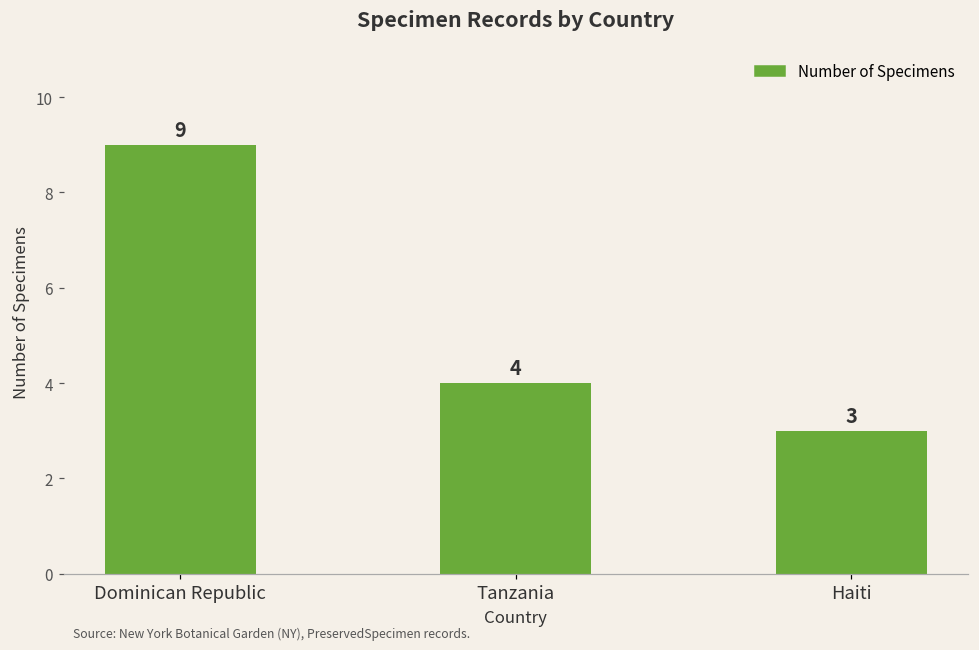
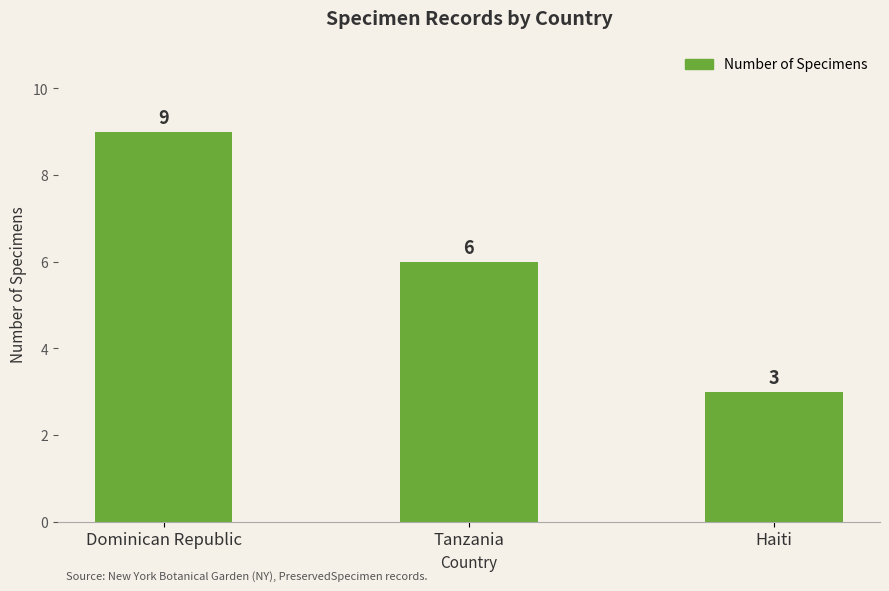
  {
    "Dominican Republic": 9,
-   "Tanzania": 4,
+   "Tanzania": 6,
    "Haiti": 3
  }
